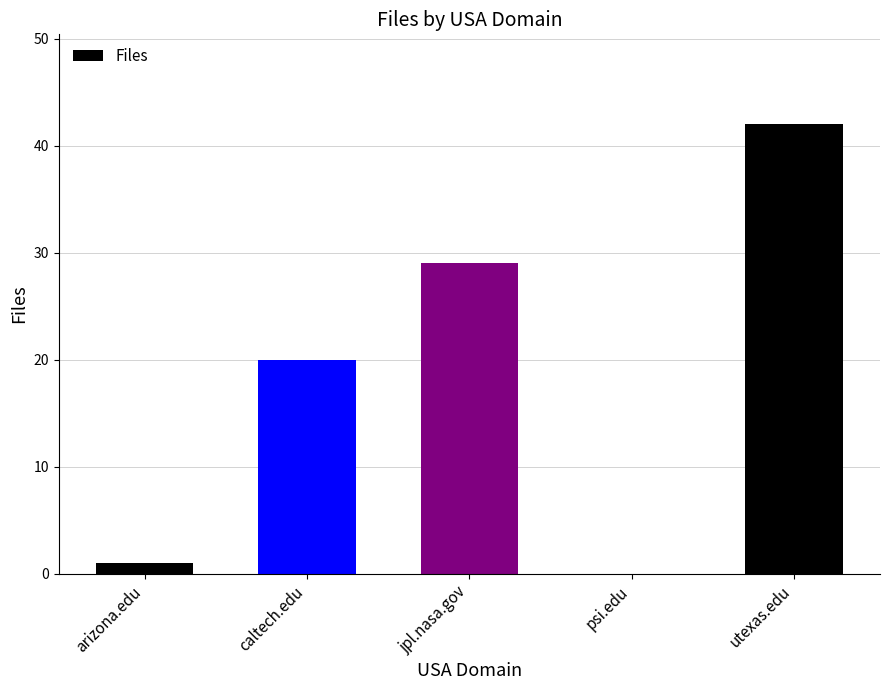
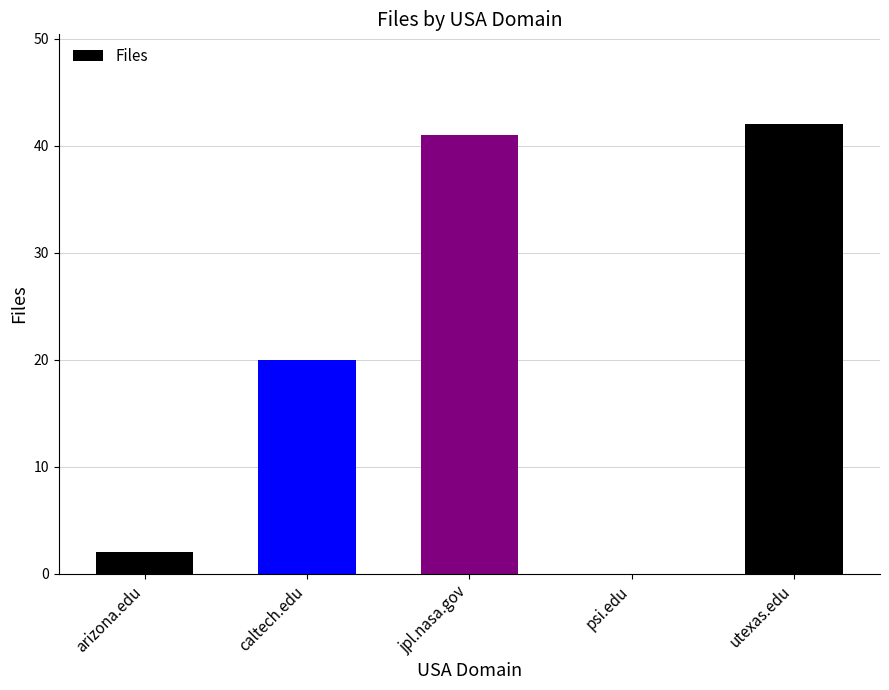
  {
-   "arizona.edu": 1,
+   "arizona.edu": 2,
    "caltech.edu": 20,
-   "jpl.nasa.gov": 29,
+   "jpl.nasa.gov": 41,
    "psi.edu": 0,
    "utexas.edu": 42
  }
